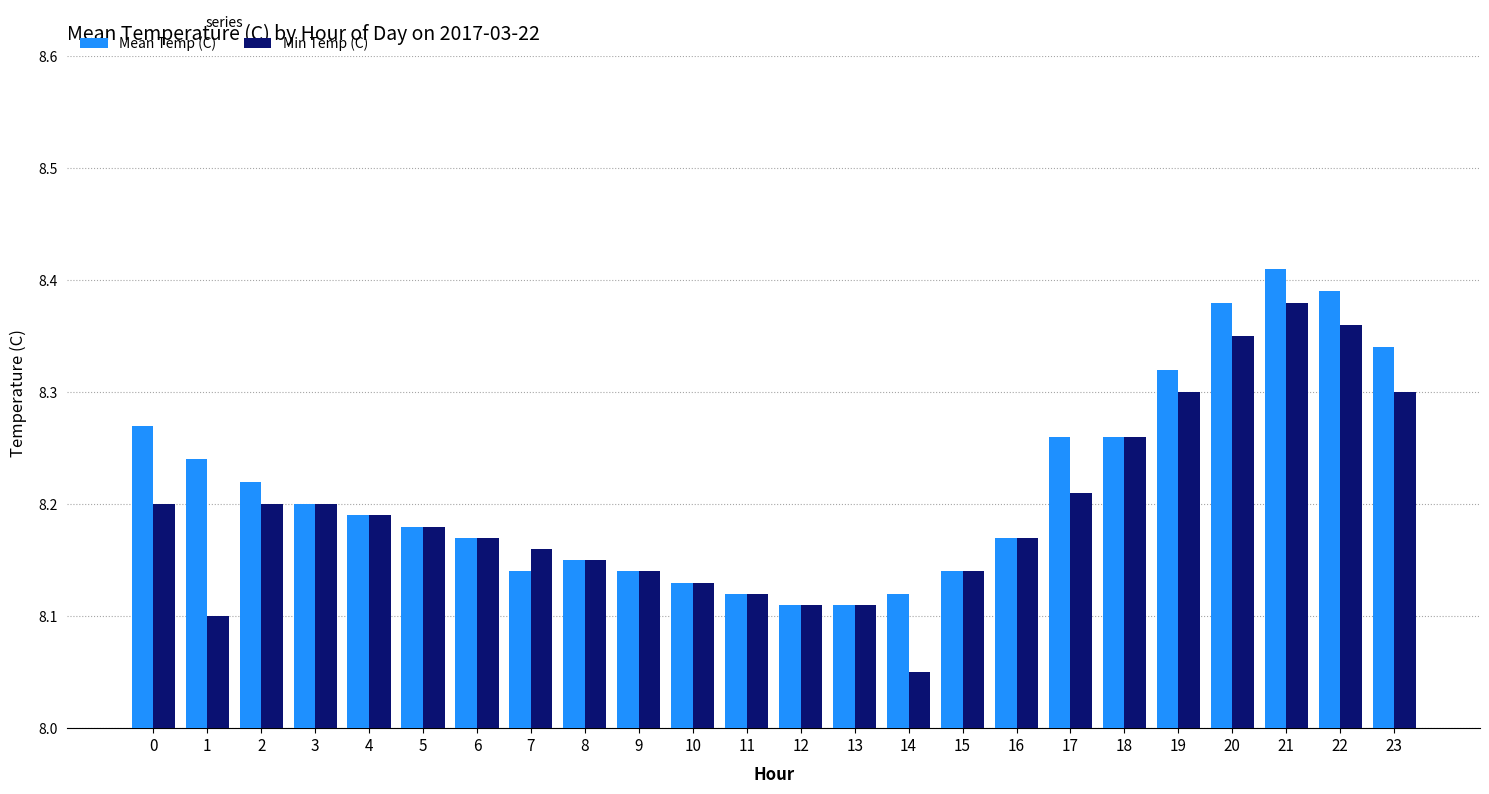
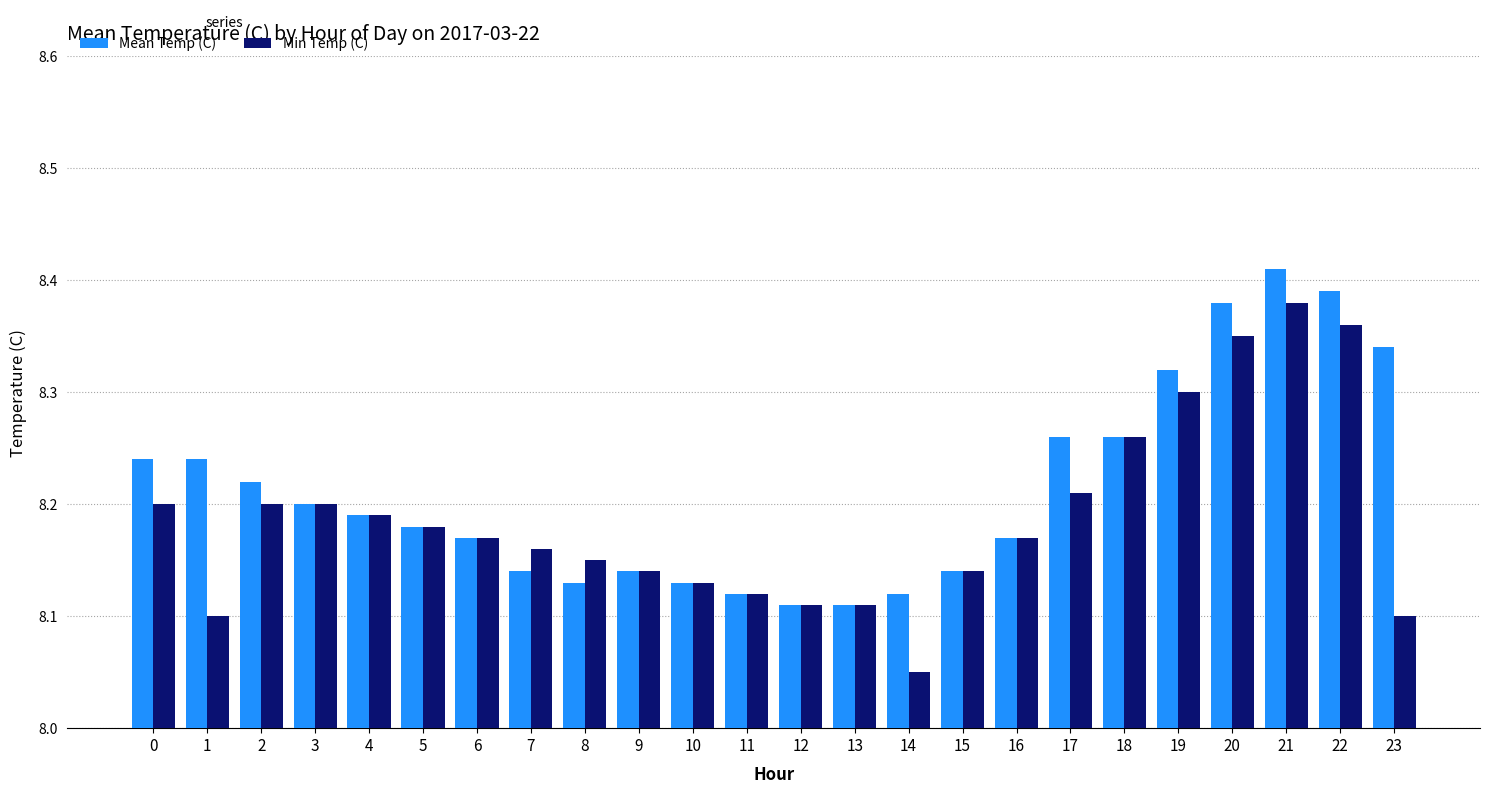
  {
    "Mean Temp (C)": {
-     "0": 8.27,
+     "0": 8.24,
      "1": 8.24,
      "2": 8.22,
      "3": 8.20,
      "4": 8.19,
      "5": 8.18,
      "6": 8.17,
      "7": 8.14,
-     "8": 8.15,
+     "8": 8.13,
      "9": 8.14,
      "10": 8.13,
      "11": 8.12,
      "12": 8.11,
      "13": 8.11,
      "14": 8.12,
      "15": 8.14,
      "16": 8.17,
      "17": 8.26,
      "18": 8.26,
      "19": 8.32,
      "20": 8.38,
      "21": 8.41,
      "22": 8.39,
      "23": 8.34
    },
    "Min Temp (C)": {
      "0": 8.2,
      "1": 8.1,
      "2": 8.2,
      "3": 8.2,
      "4": 8.190,
      "5": 8.180,
      "6": 8.170,
      "7": 8.160,
      "8": 8.150,
      "9": 8.140,
      "10": 8.130,
      "11": 8.120,
      "12": 8.110,
      "13": 8.110,
      "14": 8.050,
      "15": 8.140,
      "16": 8.170,
      "17": 8.210,
      "18": 8.260,
      "19": 8.3,
      "20": 8.350,
      "21": 8.380,
      "22": 8.360,
-     "23": 8.3
+     "23": 8.1
    }
  }
